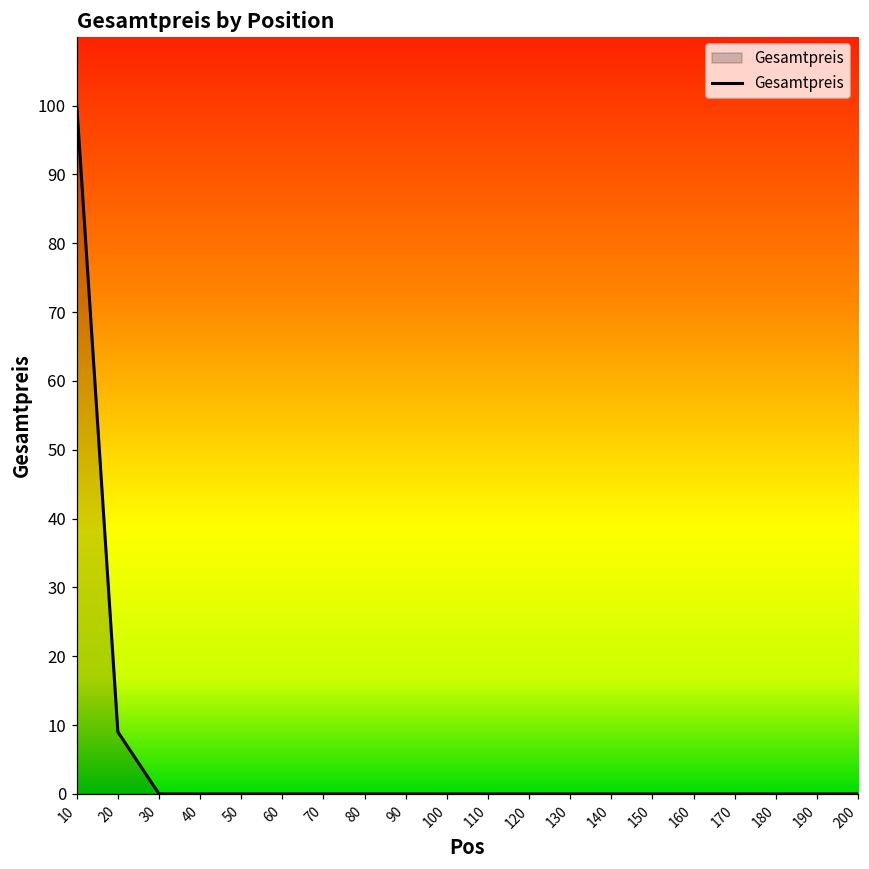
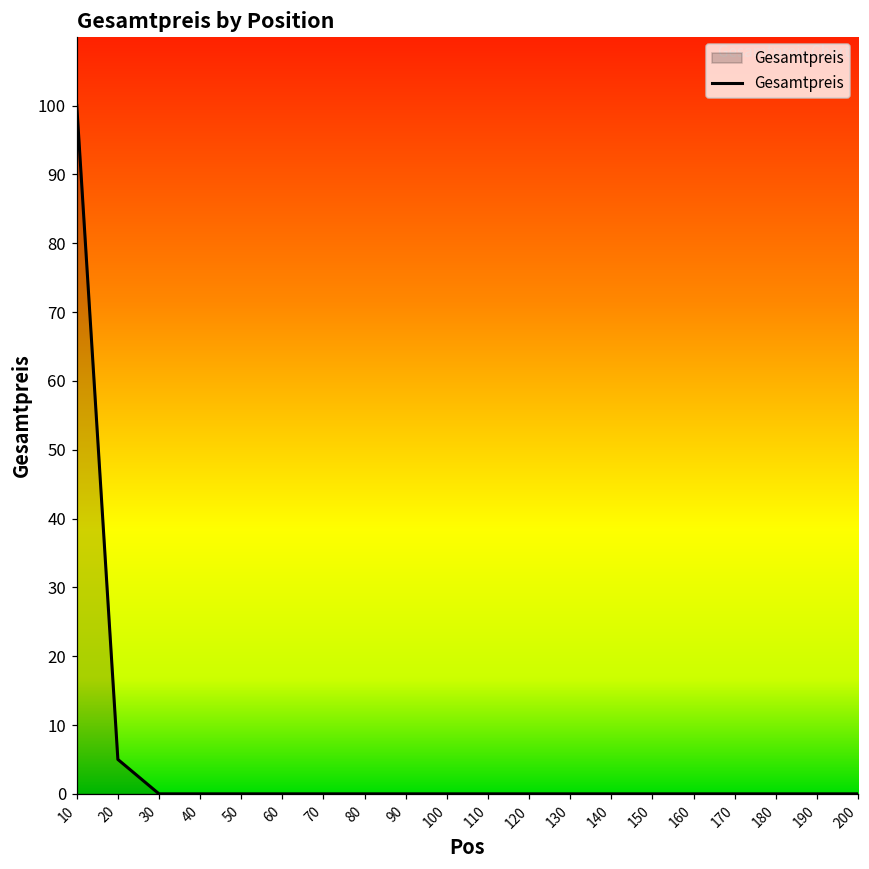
  {
    "10": 100,
-   "20": 9,
+   "20": 5,
    "30": 0,
    "40": 0,
    "50": 0,
    "60": 0,
    "70": 0,
    "80": 0,
    "90": 0,
    "100": 0,
    "110": 0,
    "120": 0,
    "130": 0,
    "140": 0,
    "150": 0,
    "160": 0,
    "170": 0,
    "180": 0,
    "190": 0,
    "200": 0
  }
